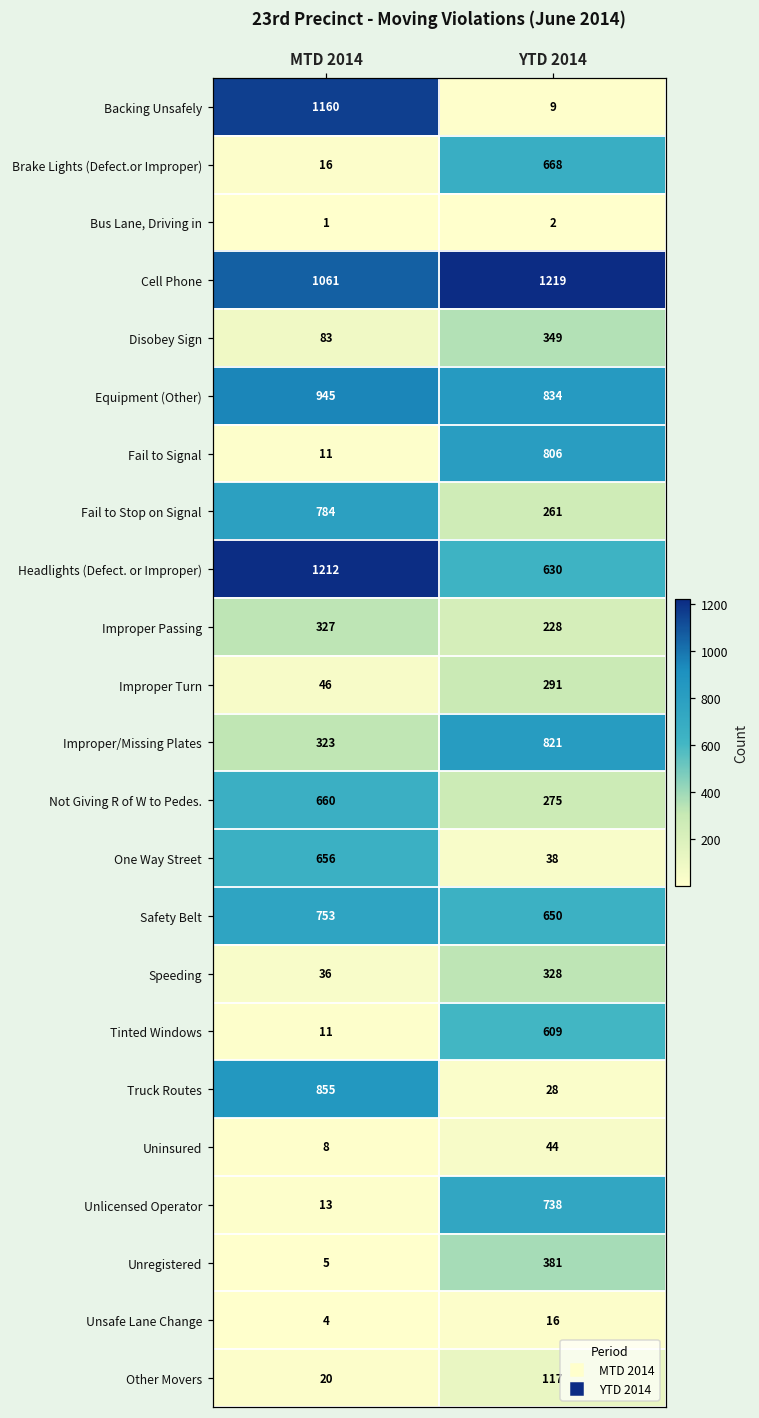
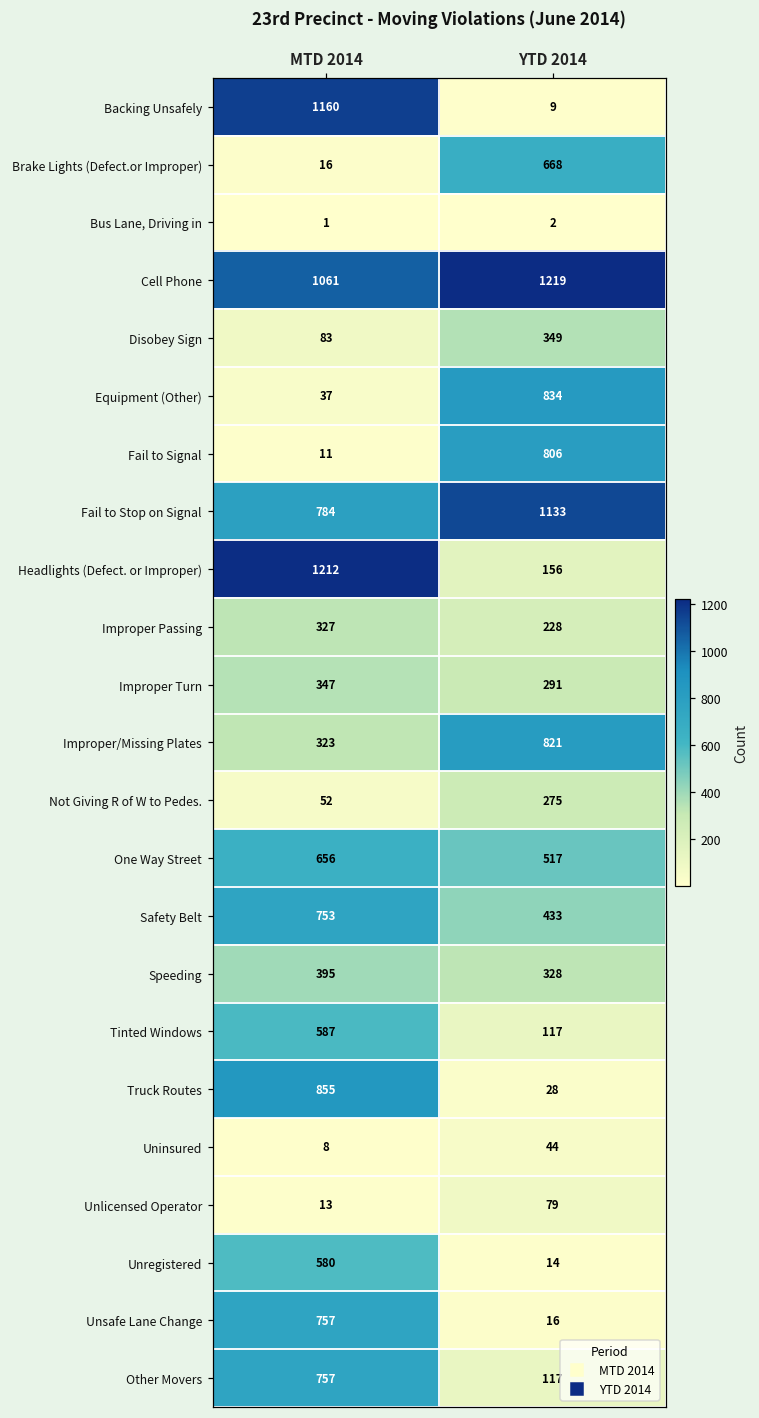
  {
    "Backing Unsafely": {
      "MTD 2014": 1160,
      "YTD 2014": 9
    },
    "Brake Lights (Defect.or Improper)": {
      "MTD 2014": 16,
      "YTD 2014": 668
    },
    "Bus Lane, Driving in": {
      "MTD 2014": 1,
      "YTD 2014": 2
    },
    "Cell Phone": {
      "MTD 2014": 1061,
      "YTD 2014": 1219
    },
    "Disobey Sign": {
      "MTD 2014": 83,
      "YTD 2014": 349
    },
    "Equipment (Other)": {
-     "MTD 2014": 945,
+     "MTD 2014": 37,
      "YTD 2014": 834
    },
    "Fail to Signal": {
      "MTD 2014": 11,
      "YTD 2014": 806
    },
    "Fail to Stop on Signal": {
      "MTD 2014": 784,
-     "YTD 2014": 261
+     "YTD 2014": 1133
    },
    "Headlights (Defect. or Improper)": {
      "MTD 2014": 1212,
-     "YTD 2014": 630
+     "YTD 2014": 156
    },
    "Improper Passing": {
      "MTD 2014": 327,
      "YTD 2014": 228
    },
    "Improper Turn": {
-     "MTD 2014": 46,
+     "MTD 2014": 347,
      "YTD 2014": 291
    },
    "Improper/Missing Plates": {
      "MTD 2014": 323,
      "YTD 2014": 821
    },
    "Not Giving R of W to Pedes.": {
-     "MTD 2014": 660,
+     "MTD 2014": 52,
      "YTD 2014": 275
    },
    "One Way Street": {
      "MTD 2014": 656,
-     "YTD 2014": 38
+     "YTD 2014": 517
    },
    "Safety Belt": {
      "MTD 2014": 753,
-     "YTD 2014": 650
+     "YTD 2014": 433
    },
    "Speeding": {
-     "MTD 2014": 36,
+     "MTD 2014": 395,
      "YTD 2014": 328
    },
    "Tinted Windows": {
-     "MTD 2014": 11,
-     "YTD 2014": 609
+     "MTD 2014": 587,
+     "YTD 2014": 117
    },
    "Truck Routes": {
      "MTD 2014": 855,
      "YTD 2014": 28
    },
    "Uninsured": {
      "MTD 2014": 8,
      "YTD 2014": 44
    },
    "Unlicensed Operator": {
      "MTD 2014": 13,
-     "YTD 2014": 738
+     "YTD 2014": 79
    },
    "Unregistered": {
-     "MTD 2014": 5,
-     "YTD 2014": 381
+     "MTD 2014": 580,
+     "YTD 2014": 14
    },
    "Unsafe Lane Change": {
-     "MTD 2014": 4,
+     "MTD 2014": 757,
      "YTD 2014": 16
    },
    "Other Movers": {
-     "MTD 2014": 20
+     "MTD 2014": 757
    }
  }
